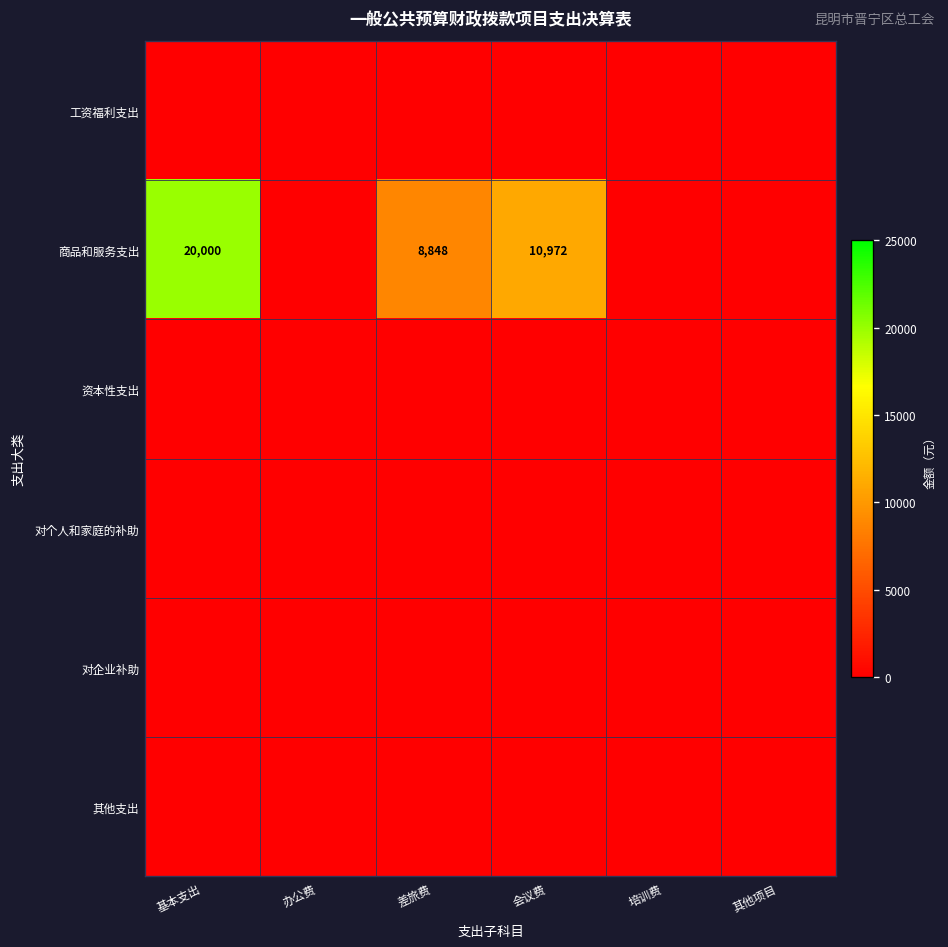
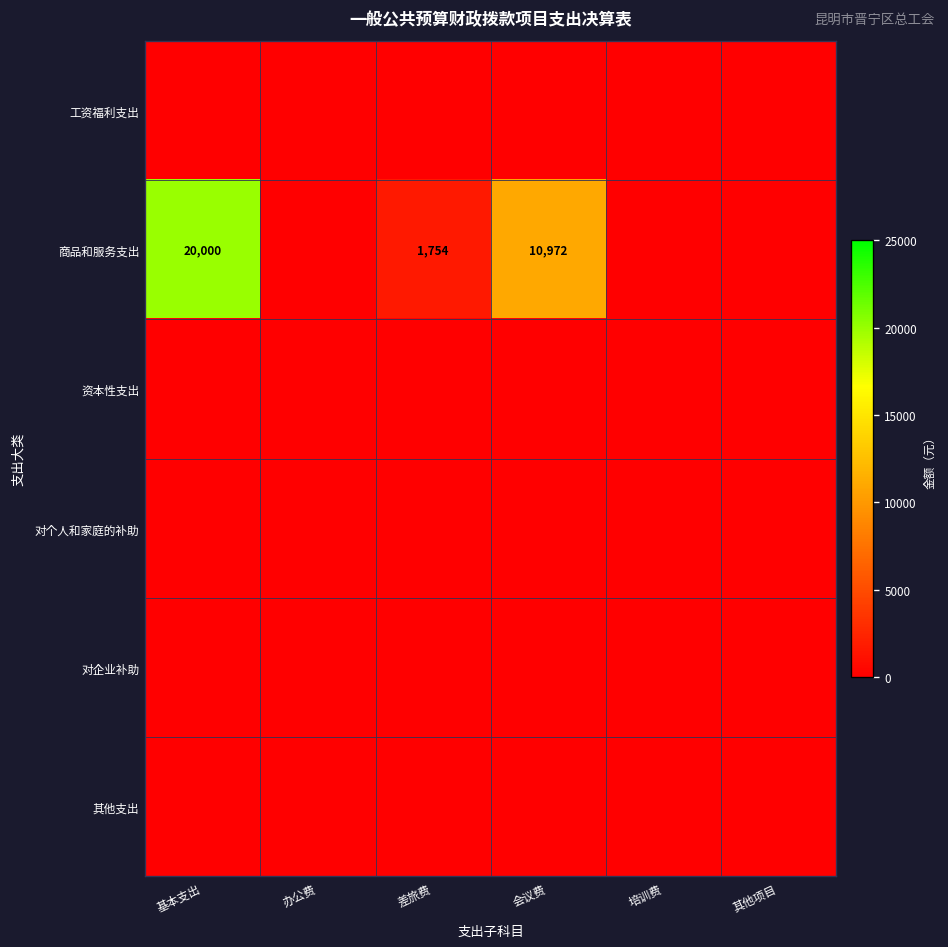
  {
    "商品和服务支出": {
      "基本支出": "20,000",
-     "差旅费": "8,848",
+     "差旅费": "1,754",
      "会议费": "10,972"
    }
  }
